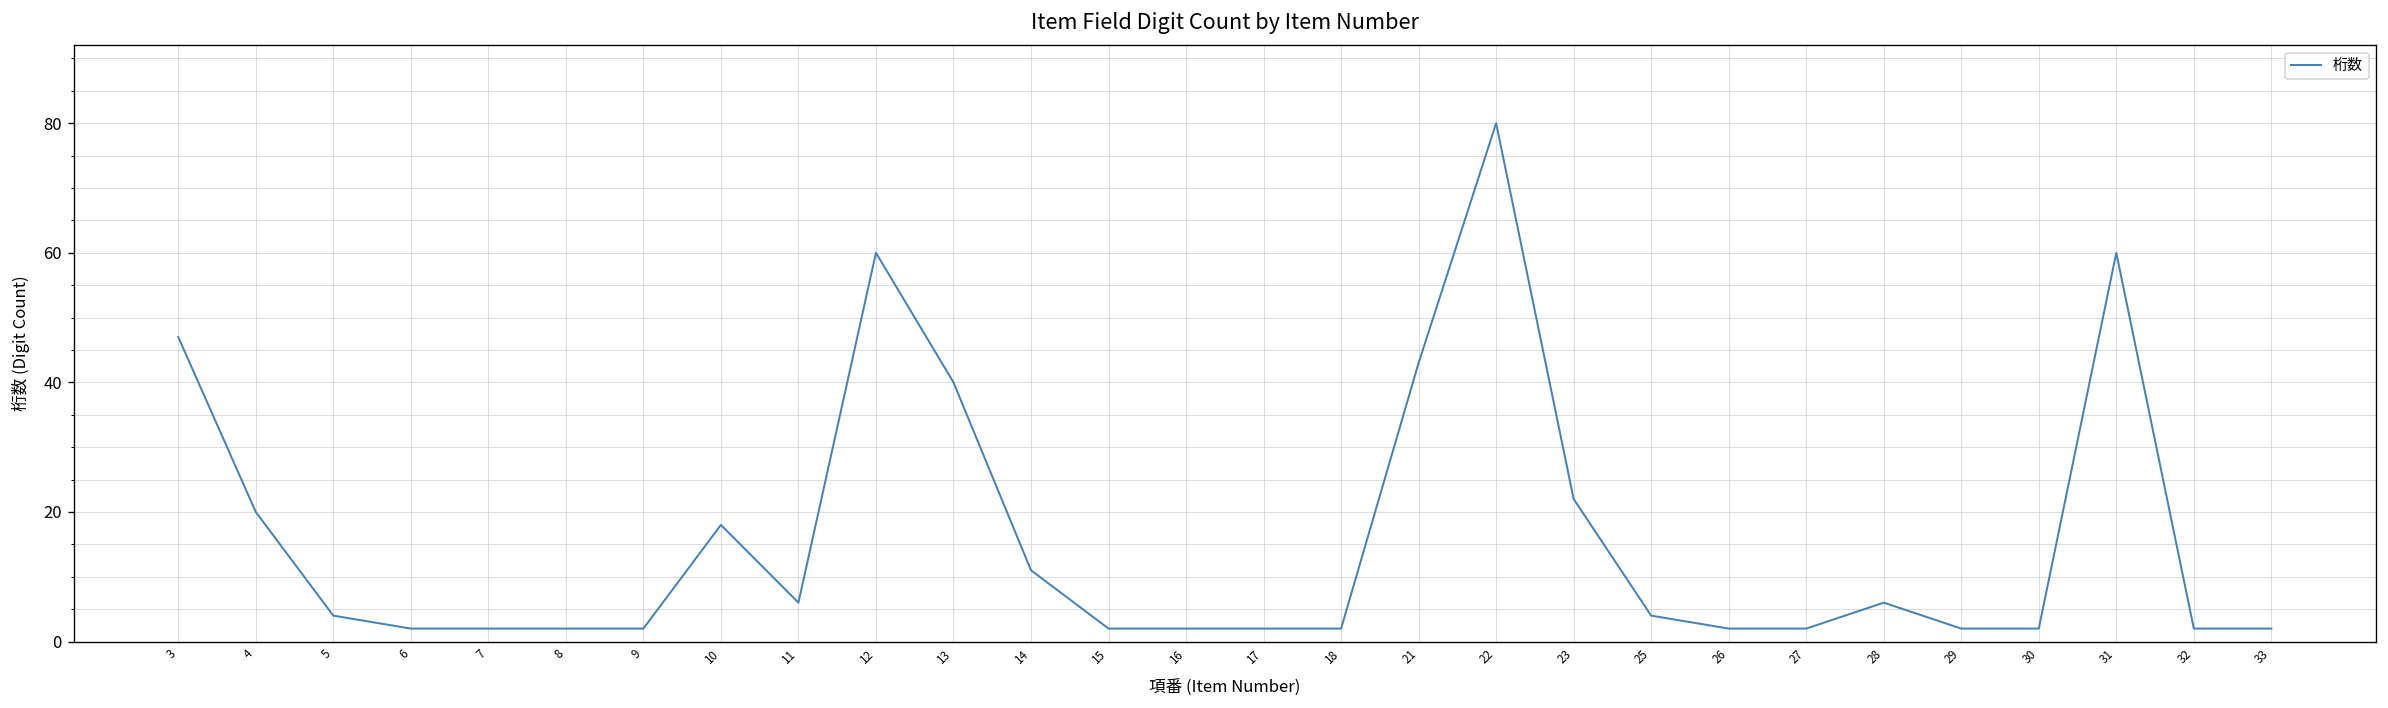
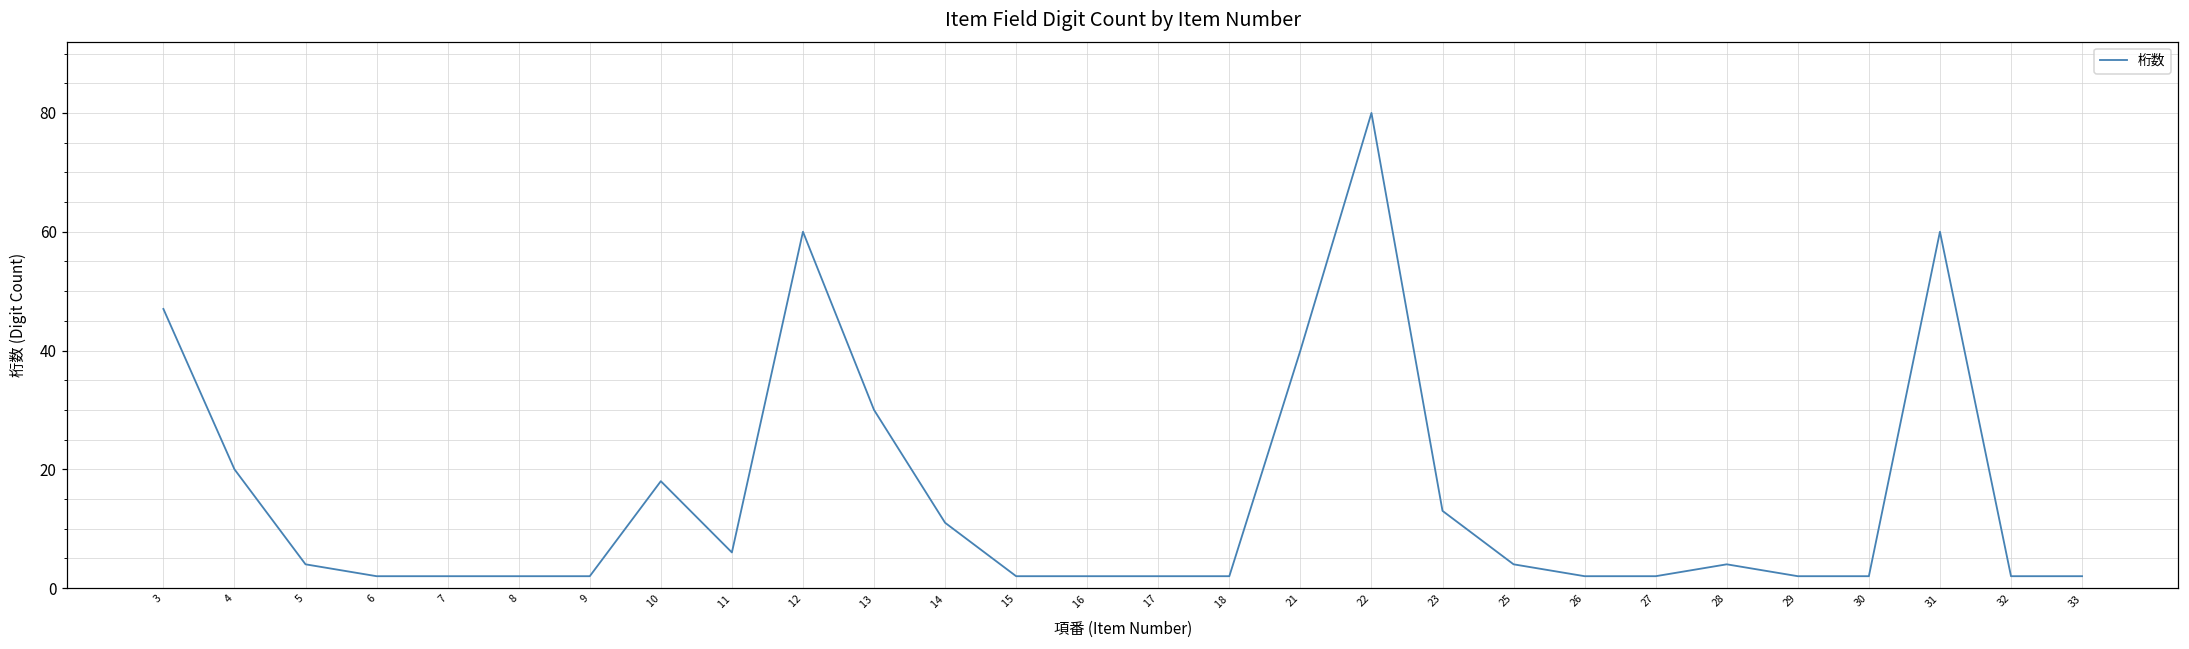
  {
    "3": 47,
    "4": 20,
    "5": 4,
    "6": 2,
    "7": 2,
    "8": 2,
    "9": 2,
    "10": 18,
    "11": 6,
    "12": 60,
-   "13": 40,
+   "13": 30,
    "14": 11,
    "15": 2,
    "16": 2,
    "17": 2,
    "18": 2,
-   "21": 43,
+   "21": 40,
    "22": 80,
-   "23": 22,
+   "23": 13,
    "25": 4,
    "26": 2,
    "27": 2,
-   "28": 6,
+   "28": 4,
    "29": 2,
    "30": 2,
    "31": 60,
    "32": 2,
    "33": 2
  }
